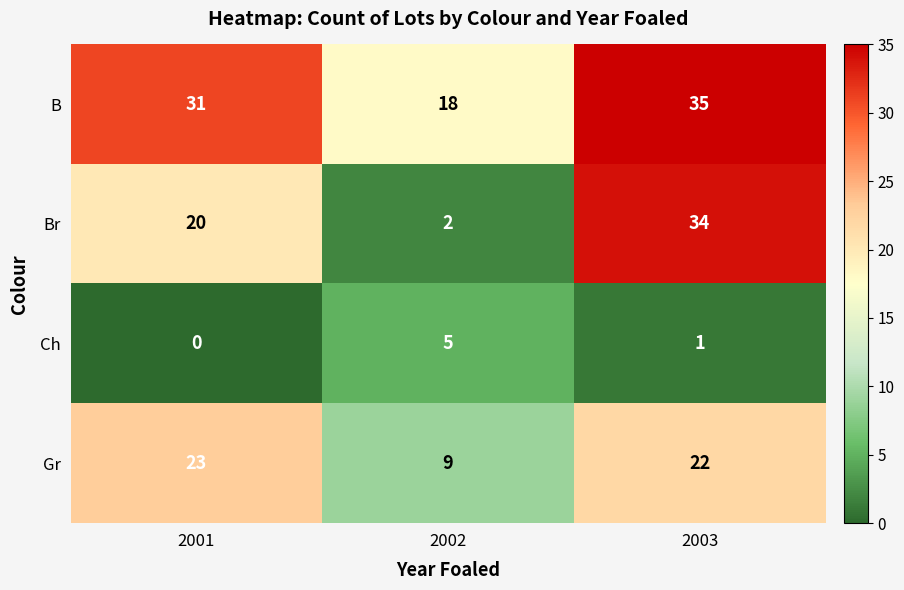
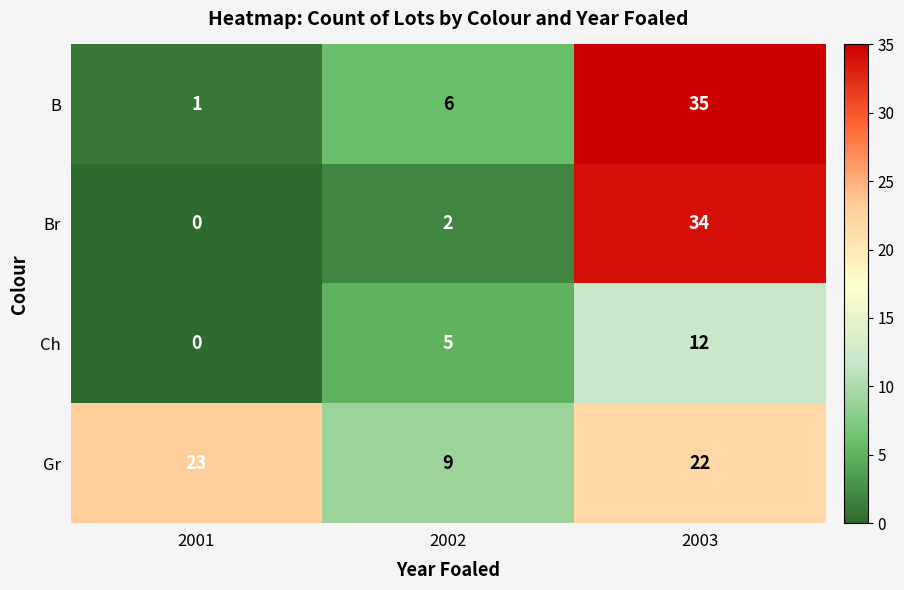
  {
    "B": {
-     "2001": 31,
-     "2002": 18,
+     "2001": 1,
+     "2002": 6,
      "2003": 35
    },
    "Br": {
-     "2001": 20,
+     "2001": 0,
      "2002": 2,
      "2003": 34
    },
    "Ch": {
      "2001": 0,
      "2002": 5,
-     "2003": 1
+     "2003": 12
    },
    "Gr": {
      "2001": 23,
      "2002": 9,
      "2003": 22
    }
  }
